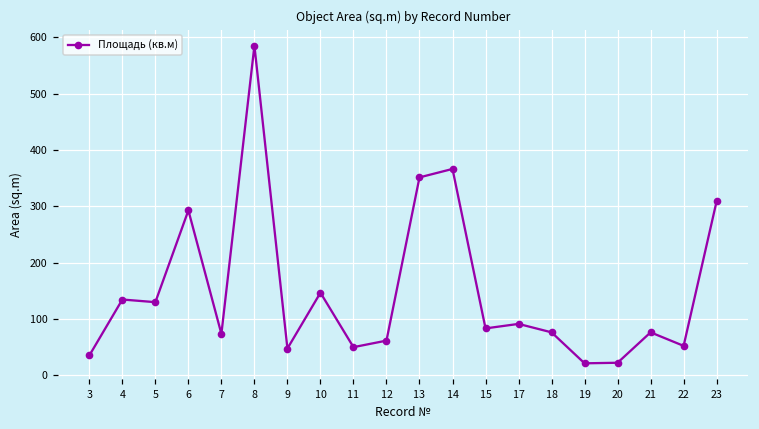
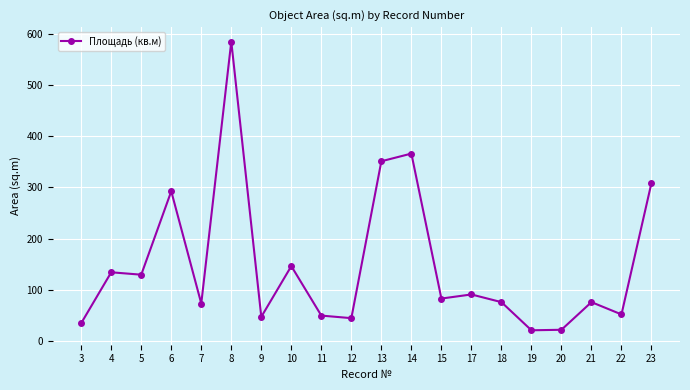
  {
    "3": 30,
    "4": 130,
    "5": 130,
    "6": 290,
    "7": 70,
    "8": 590,
    "9": 50,
    "10": 150,
    "11": 50,
-   "12": 60,
+   "12": 40,
    "13": 350,
    "14": 370,
    "15": 80,
    "17": 90,
    "18": 80,
    "19": 20,
    "20": 20,
    "21": 80,
    "22": 50,
    "23": 310
  }
